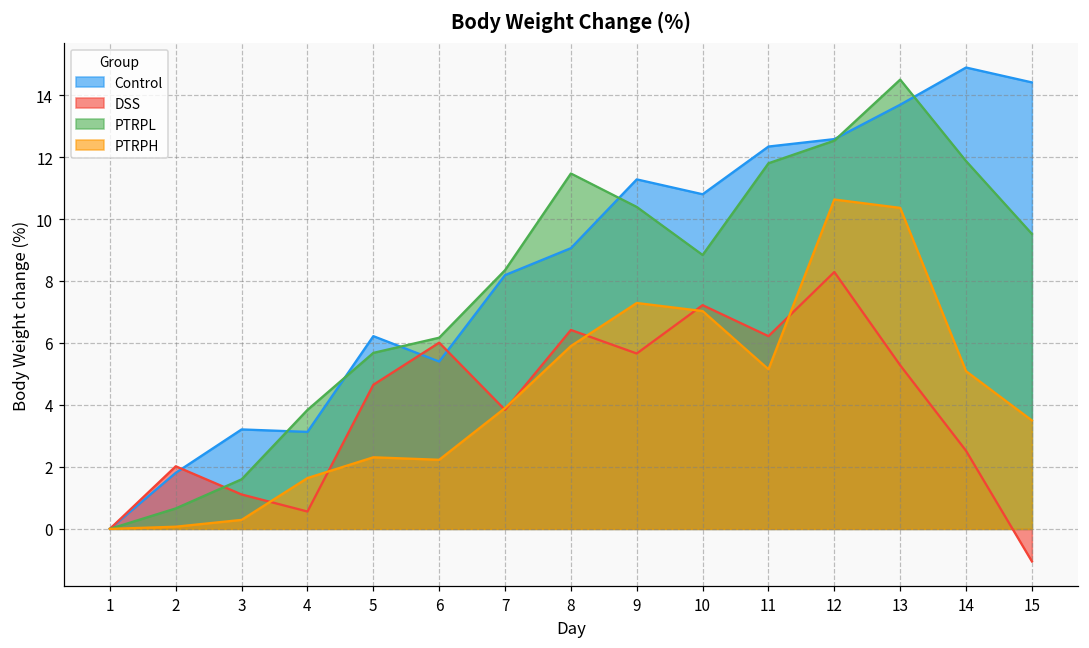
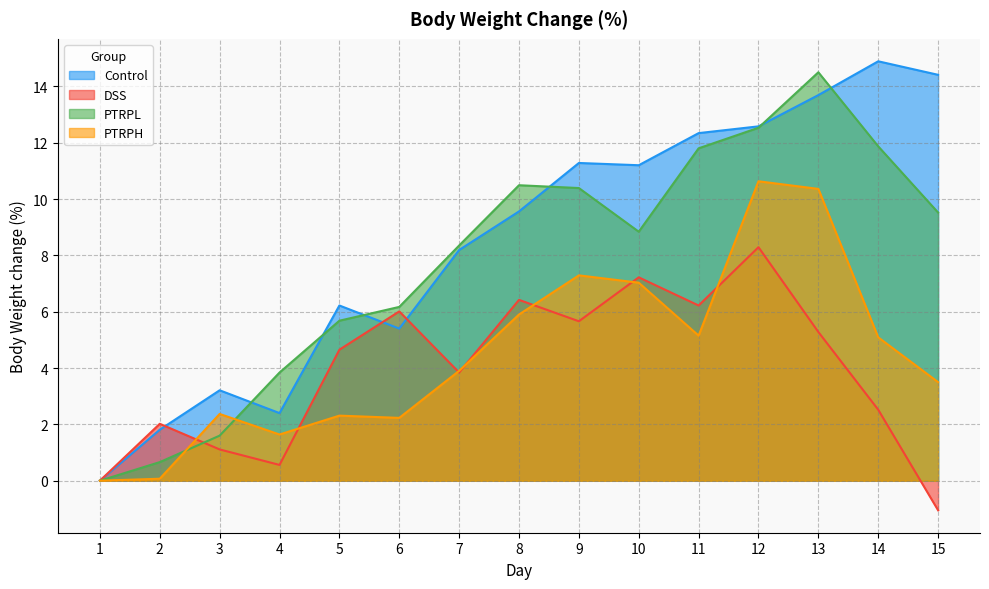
  {
    "Control": {
      "2": 1.8,
      "3": 3.2,
-     "4": 3.1,
+     "4": 2.4,
      "5": 6.2,
      "6": 5.4,
      "7": 8.2,
-     "8": 9.1,
+     "8": 9.6,
      "9": 11.3,
-     "10": 10.8,
+     "10": 11.2,
      "11": 12.3,
      "13": 13.7,
      "14": 14.9,
      "15": 14.4
    },
    "PTRPL": {
      "2": 0.7,
      "3": 1.6,
      "4": 3.8,
      "5": 5.7,
      "6": 6.2,
      "7": 8.4,
-     "8": 11.5,
+     "8": 10.5,
      "9": 10.4,
      "10": 8.8,
      "11": 11.8,
      "13": 14.5,
      "14": 11.9,
      "15": 9.5
    },
    "PTRPH": {
      "2": 0.1,
-     "3": 0.3,
+     "3": 2.4,
      "4": 1.6,
      "5": 2.3,
      "6": 2.2,
      "8": 5.9,
      "9": 7.3,
      "10": 7.0,
      "11": 5.2,
      "12": 10.6,
      "13": 10.4,
      "14": 5.1,
      "15": 3.5
    }
  }
